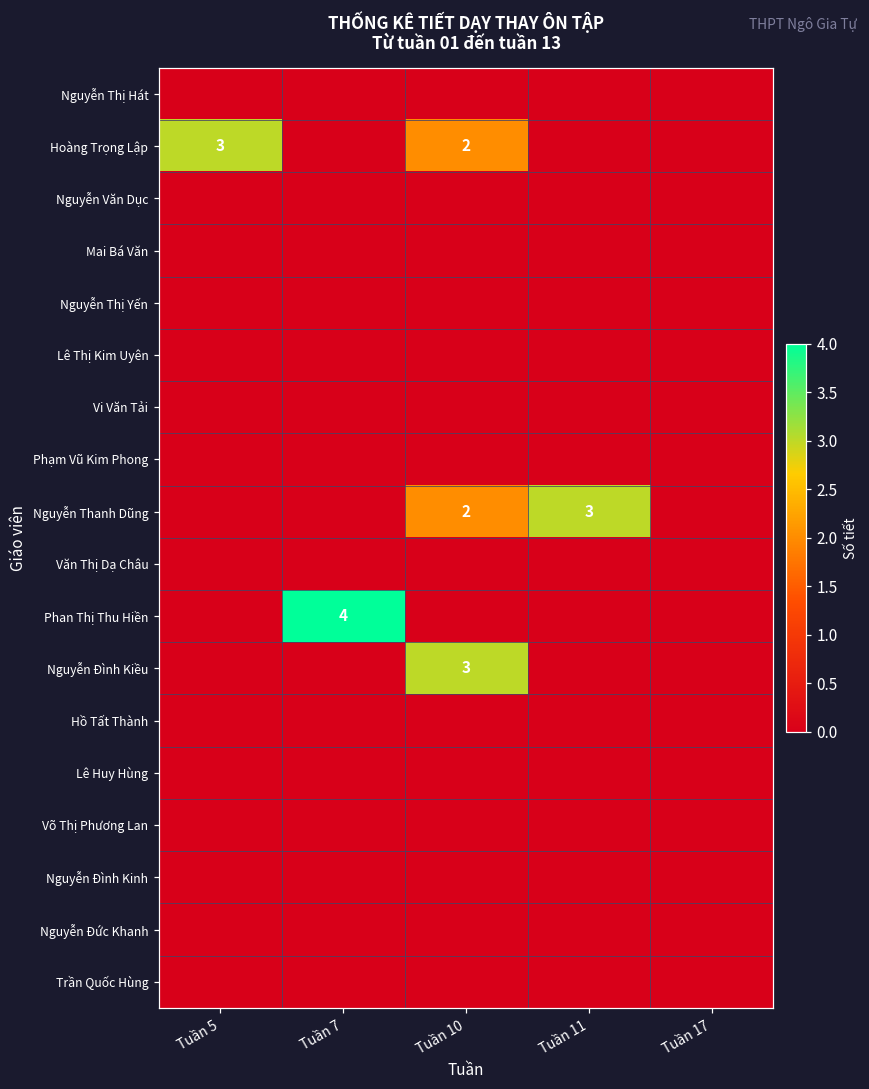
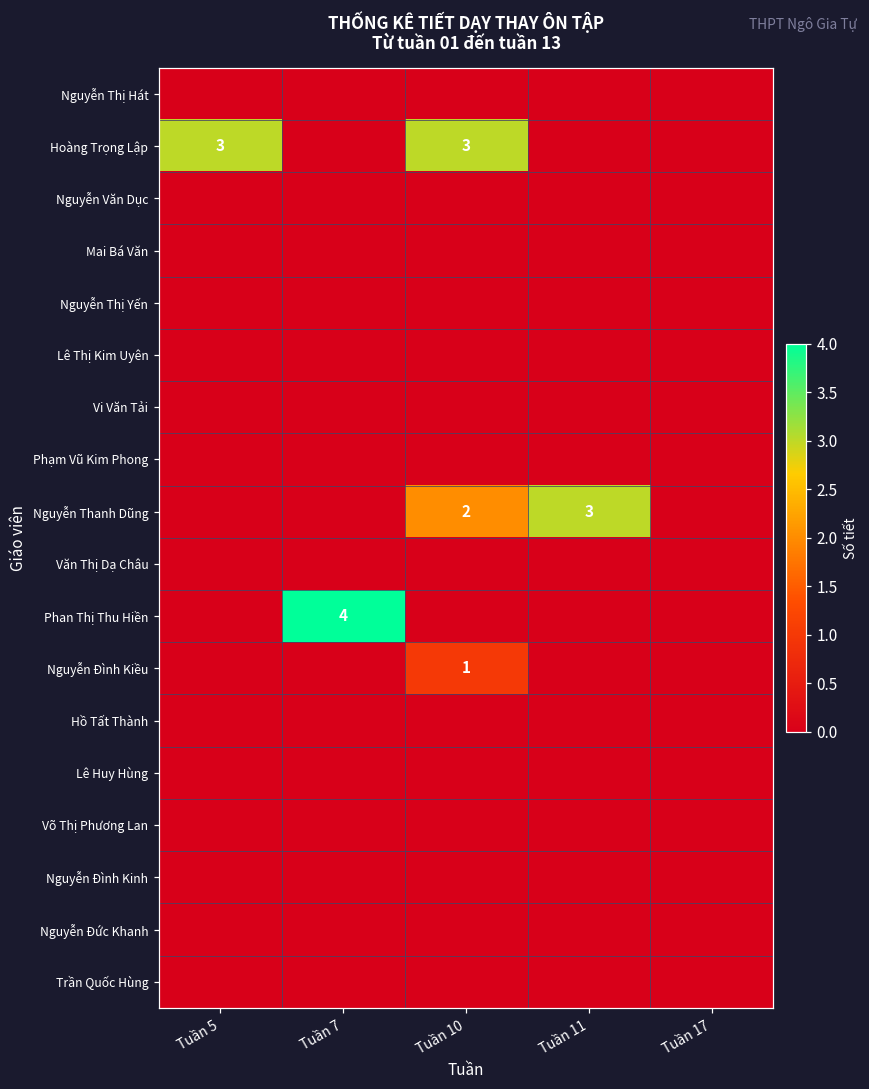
  {
    "Hoàng Trọng Lập": {
      "Tuần 5": 3,
-     "Tuần 10": 2
+     "Tuần 10": 3
    },
    "Nguyễn Thanh Dũng": {
      "Tuần 10": 2,
      "Tuần 11": 3
    },
    "Phan Thị Thu Hiền": {
      "Tuần 7": 4
    },
    "Nguyễn Đình Kiều": {
-     "Tuần 10": 3
+     "Tuần 10": 1
    }
  }
